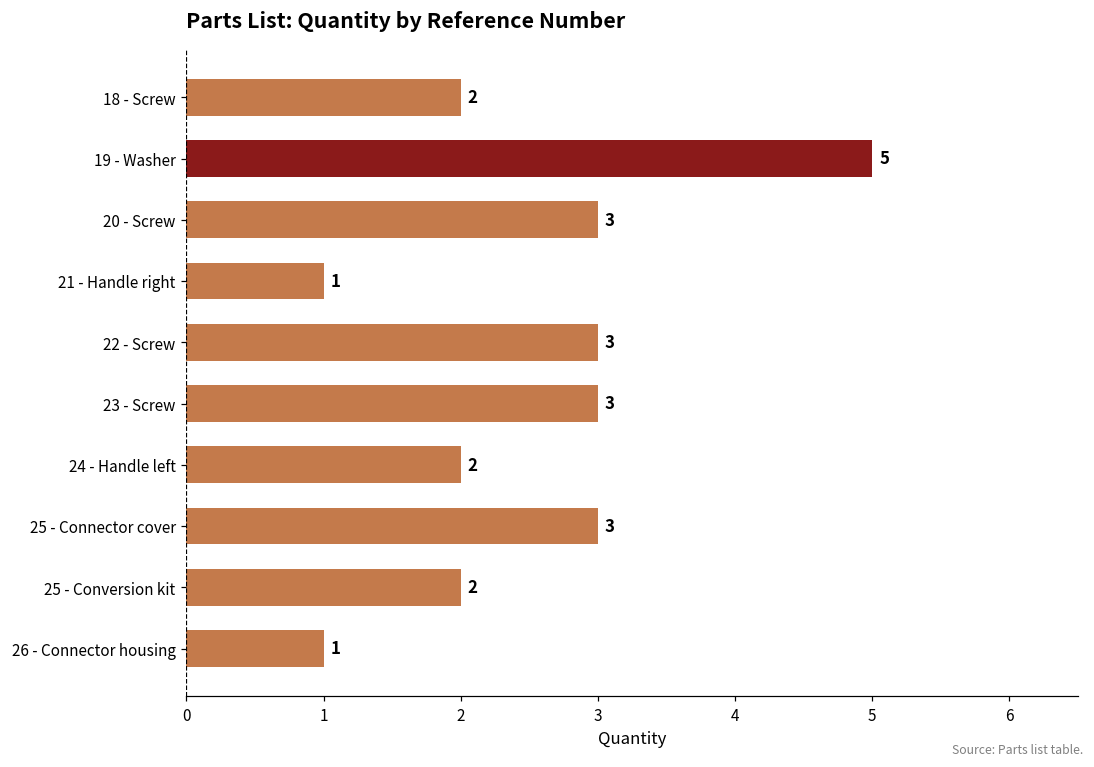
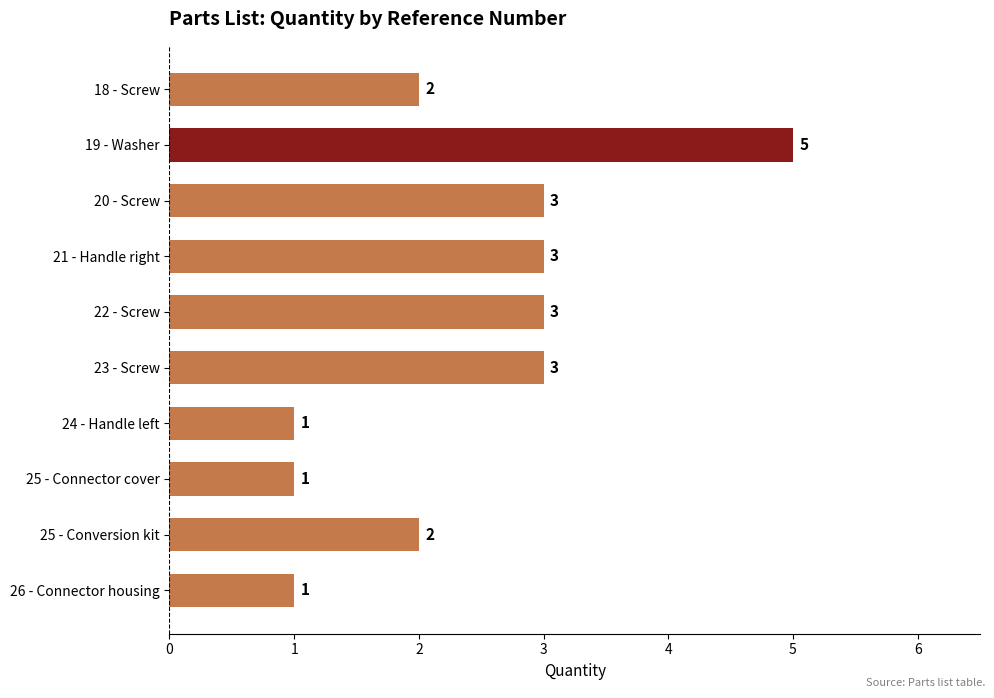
  {
    "18 - Screw": 2,
    "19 - Washer": 5,
    "20 - Screw": 3,
-   "21 - Handle right": 1,
+   "21 - Handle right": 3,
    "22 - Screw": 3,
    "23 - Screw": 3,
-   "24 - Handle left": 2,
-   "25 - Connector cover": 3,
+   "24 - Handle left": 1,
+   "25 - Connector cover": 1,
    "25 - Conversion kit": 2,
    "26 - Connector housing": 1
  }
